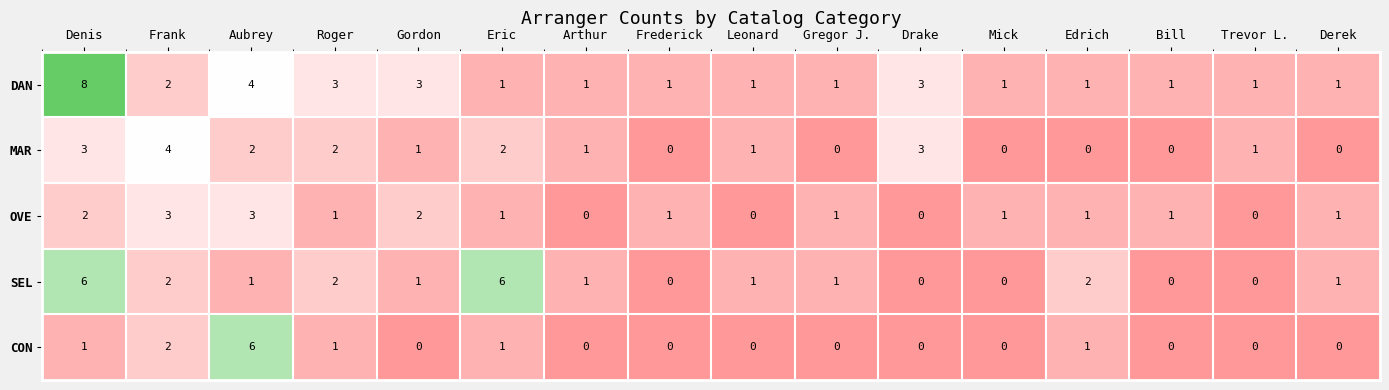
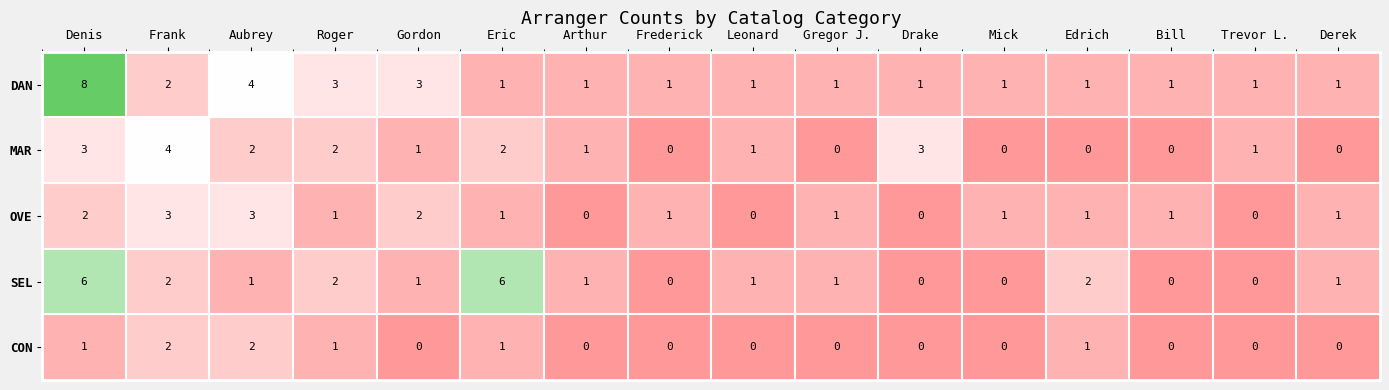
  {
    "DAN": {
      "Denis": 8,
      "Frank": 2,
      "Aubrey": 4,
      "Roger": 3,
      "Gordon": 3,
      "Eric": 1,
      "Arthur": 1,
      "Frederick": 1,
      "Leonard": 1,
      "Gregor J.": 1,
-     "Drake": 3,
+     "Drake": 1,
      "Mick": 1,
      "Edrich": 1,
      "Bill": 1,
      "Trevor L.": 1,
      "Derek": 1
    },
    "MAR": {
      "Denis": 3,
      "Frank": 4,
      "Aubrey": 2,
      "Roger": 2,
      "Gordon": 1,
      "Eric": 2,
      "Arthur": 1,
      "Frederick": 0,
      "Leonard": 1,
      "Gregor J.": 0,
      "Drake": 3,
      "Mick": 0,
      "Edrich": 0,
      "Bill": 0,
      "Trevor L.": 1,
      "Derek": 0
    },
    "OVE": {
      "Denis": 2,
      "Frank": 3,
      "Aubrey": 3,
      "Roger": 1,
      "Gordon": 2,
      "Eric": 1,
      "Arthur": 0,
      "Frederick": 1,
      "Leonard": 0,
      "Gregor J.": 1,
      "Drake": 0,
      "Mick": 1,
      "Edrich": 1,
      "Bill": 1,
      "Trevor L.": 0,
      "Derek": 1
    },
    "SEL": {
      "Denis": 6,
      "Frank": 2,
      "Aubrey": 1,
      "Roger": 2,
      "Gordon": 1,
      "Eric": 6,
      "Arthur": 1,
      "Frederick": 0,
      "Leonard": 1,
      "Gregor J.": 1,
      "Drake": 0,
      "Mick": 0,
      "Edrich": 2,
      "Bill": 0,
      "Trevor L.": 0,
      "Derek": 1
    },
    "CON": {
      "Denis": 1,
      "Frank": 2,
-     "Aubrey": 6,
+     "Aubrey": 2,
      "Roger": 1,
      "Gordon": 0,
      "Eric": 1,
      "Arthur": 0,
      "Frederick": 0,
      "Leonard": 0,
      "Gregor J.": 0,
      "Drake": 0,
      "Mick": 0,
      "Edrich": 1,
      "Bill": 0,
      "Trevor L.": 0,
      "Derek": 0
    }
  }
